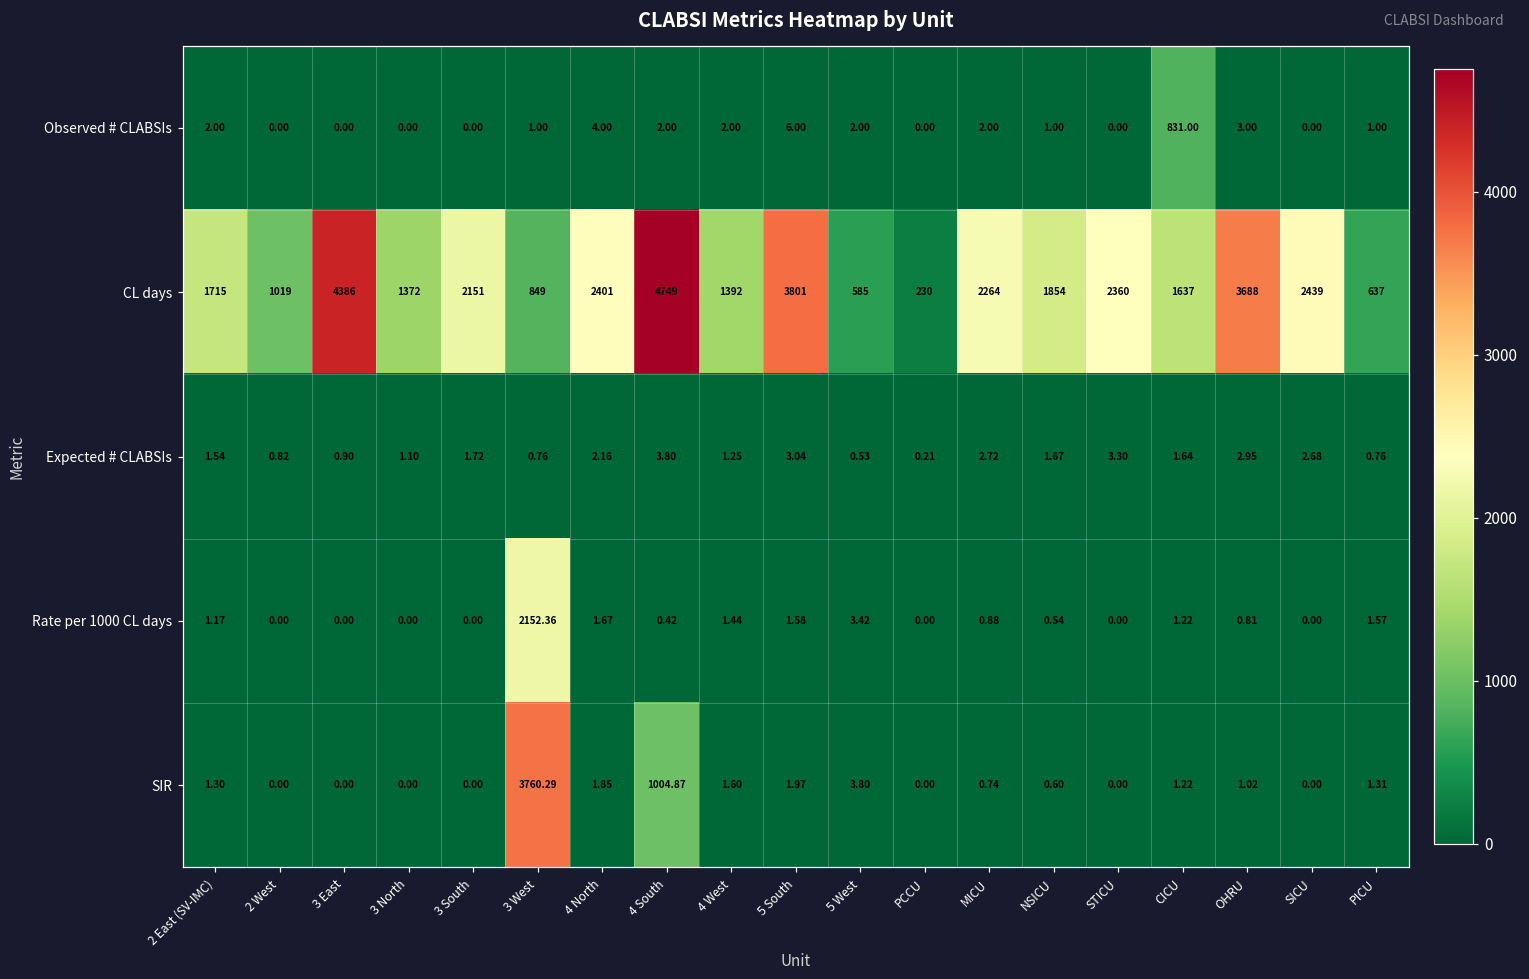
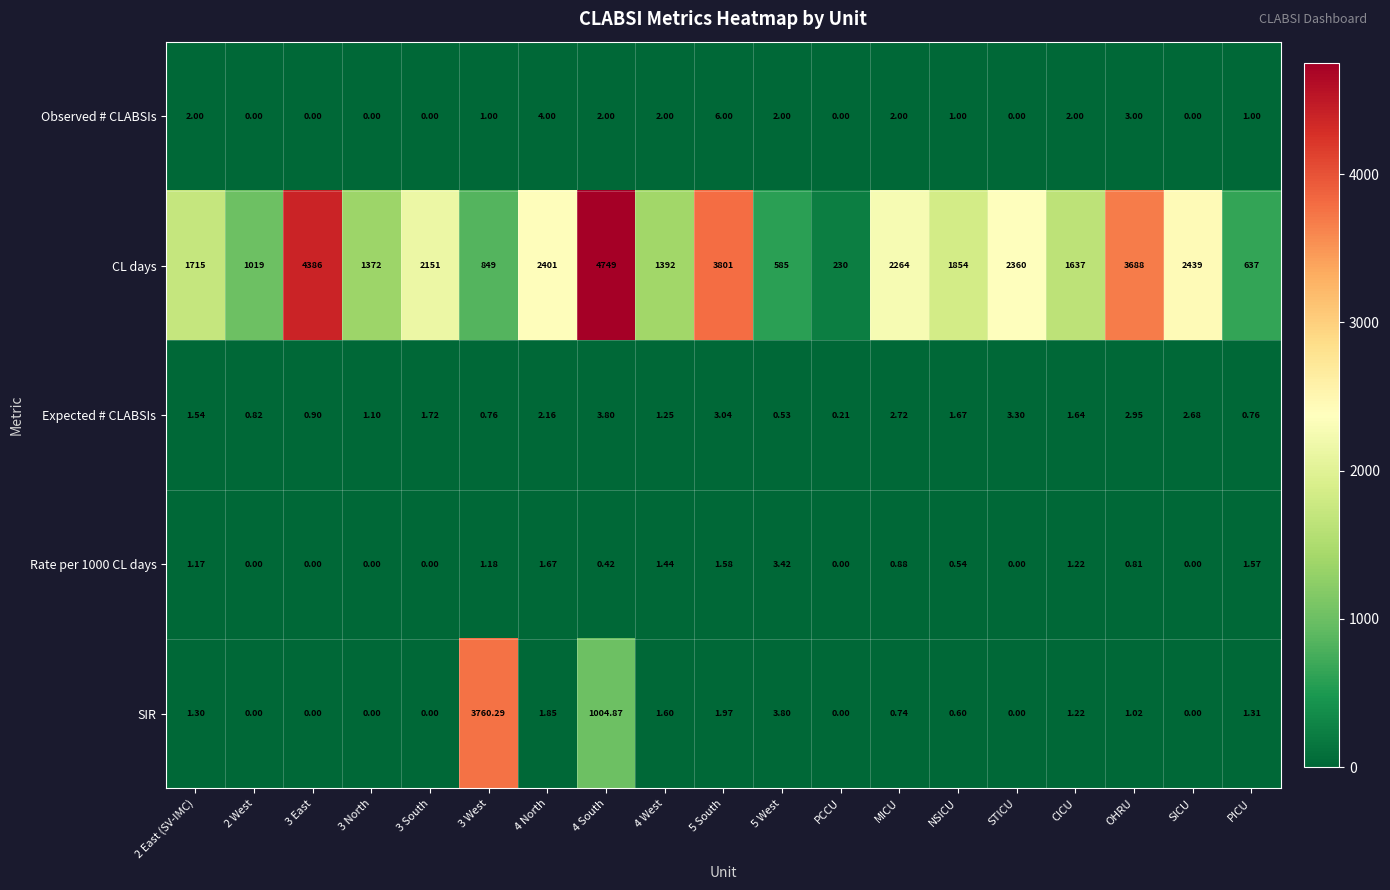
  {
    "Observed # CLABSIs": {
      "2 East (SV-IMC)": 2.00,
      "2 West": 0.00,
      "3 East": 0.00,
      "3 North": 0.00,
      "3 South": 0.00,
      "3 West": 1.00,
      "4 North": 4.00,
      "4 South": 2.00,
      "4 West": 2.00,
      "5 South": 6.00,
      "5 West": 2.00,
      "PCCU": 0.00,
      "MICU": 2.00,
      "NSICU": 1.00,
      "STICU": 0.00,
-     "CICU": 831.00,
+     "CICU": 2.00,
      "OHRU": 3.00,
      "SICU": 0.00,
      "PICU": 1.00
    },
    "CL days": {
      "2 East (SV-IMC)": 1715,
      "2 West": 1019,
      "3 East": 4386,
      "3 North": 1372,
      "3 South": 2151,
      "3 West": 849,
      "4 North": 2401,
      "4 South": 4749,
      "4 West": 1392,
      "5 South": 3801,
      "5 West": 585,
      "PCCU": 230,
      "MICU": 2264,
      "NSICU": 1854,
      "STICU": 2360,
      "CICU": 1637,
      "OHRU": 3688,
      "SICU": 2439,
      "PICU": 637
    },
    "Expected # CLABSIs": {
      "2 East (SV-IMC)": 1.54,
      "2 West": 0.82,
      "3 East": 0.90,
      "3 North": 1.10,
      "3 South": 1.72,
      "3 West": 0.76,
      "4 North": 2.16,
      "4 South": 3.80,
      "4 West": 1.25,
      "5 South": 3.04,
      "5 West": 0.53,
      "PCCU": 0.21,
      "MICU": 2.72,
      "NSICU": 1.67,
      "STICU": 3.30,
      "CICU": 1.64,
      "OHRU": 2.95,
      "SICU": 2.68,
      "PICU": 0.76
    },
    "Rate per 1000 CL days": {
      "2 East (SV-IMC)": 1.17,
      "2 West": 0.00,
      "3 East": 0.00,
      "3 North": 0.00,
      "3 South": 0.00,
-     "3 West": 2152.36,
+     "3 West": 1.18,
      "4 North": 1.67,
      "4 South": 0.42,
      "4 West": 1.44,
      "5 South": 1.58,
      "5 West": 3.42,
      "PCCU": 0.00,
      "MICU": 0.88,
      "NSICU": 0.54,
      "STICU": 0.00,
      "CICU": 1.22,
      "OHRU": 0.81,
      "SICU": 0.00,
      "PICU": 1.57
    },
    "SIR": {
      "2 East (SV-IMC)": 1.30,
      "2 West": 0.00,
      "3 East": 0.00,
      "3 North": 0.00,
      "3 South": 0.00,
      "3 West": 3760.29,
      "4 North": 1.85,
      "4 South": 1004.87,
      "4 West": 1.60,
      "5 South": 1.97,
      "5 West": 3.80,
      "PCCU": 0.00,
      "MICU": 0.74,
      "NSICU": 0.60,
      "STICU": 0.00,
      "CICU": 1.22,
      "OHRU": 1.02,
      "SICU": 0.00,
      "PICU": 1.31
    }
  }
